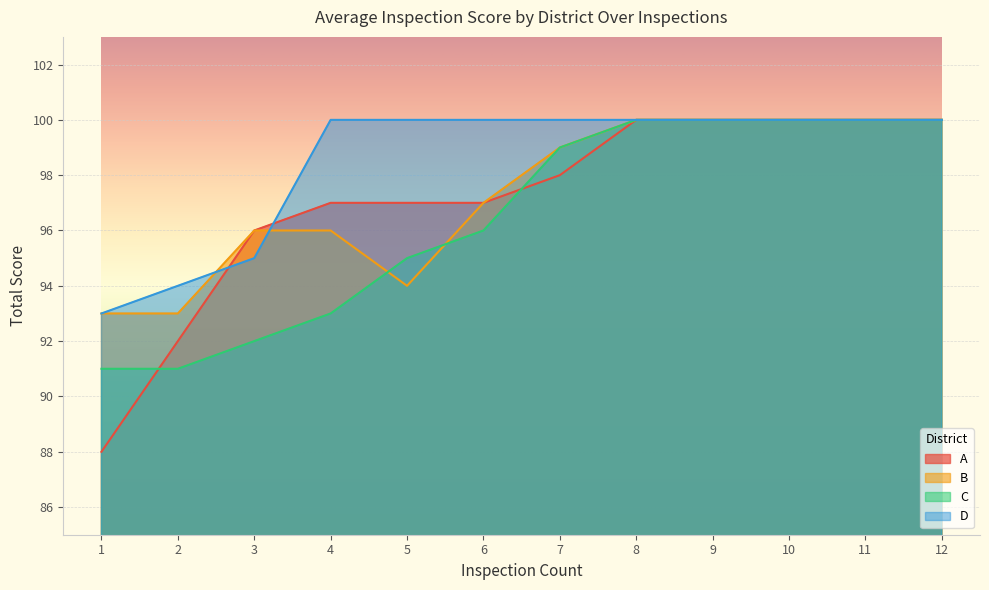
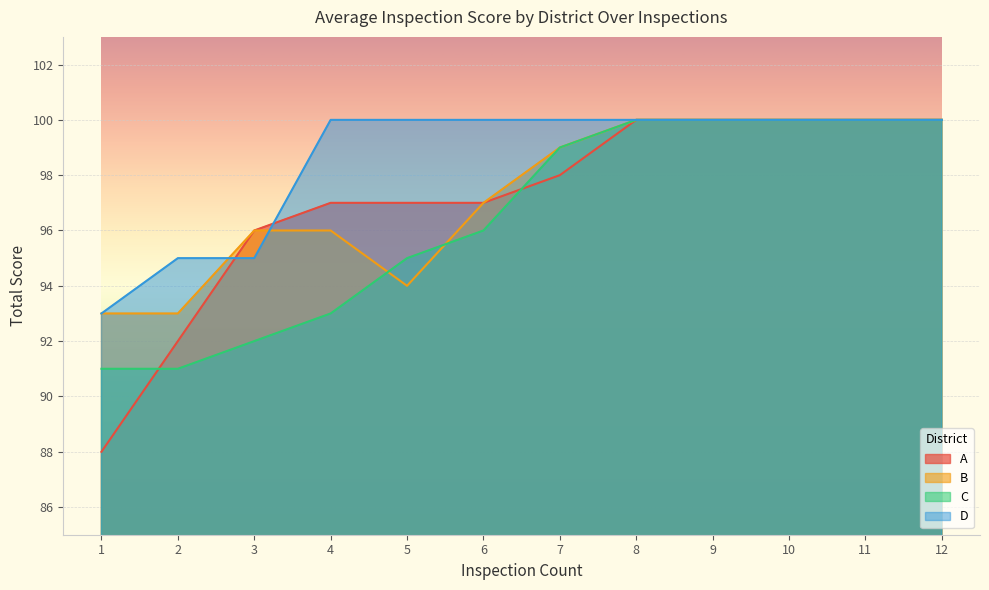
  {
    "A": {
      "1": 88,
      "2": 92,
      "4": 97,
      "5": 97,
      "7": 98
    },
    "B": {
      "2": 93,
      "4": 96,
      "5": 94
    },
    "C": {
      "1": 91,
      "2": 91,
      "3": 92,
      "4": 93,
      "5": 95,
      "6": 96
    },
    "D": {
-     "2": 94,
+     "2": 95,
      "3": 95,
      "4": 100,
      "5": 100,
      "6": 100,
      "7": 100
    }
  }
